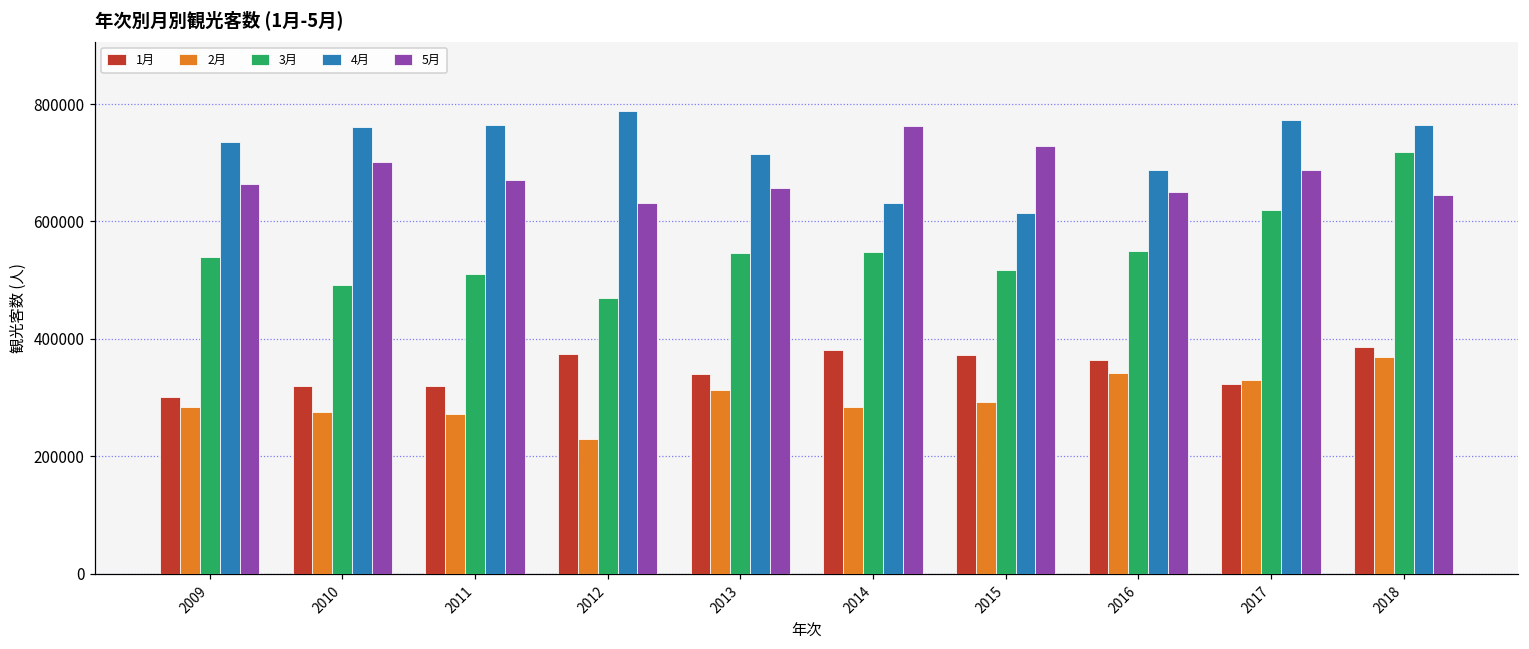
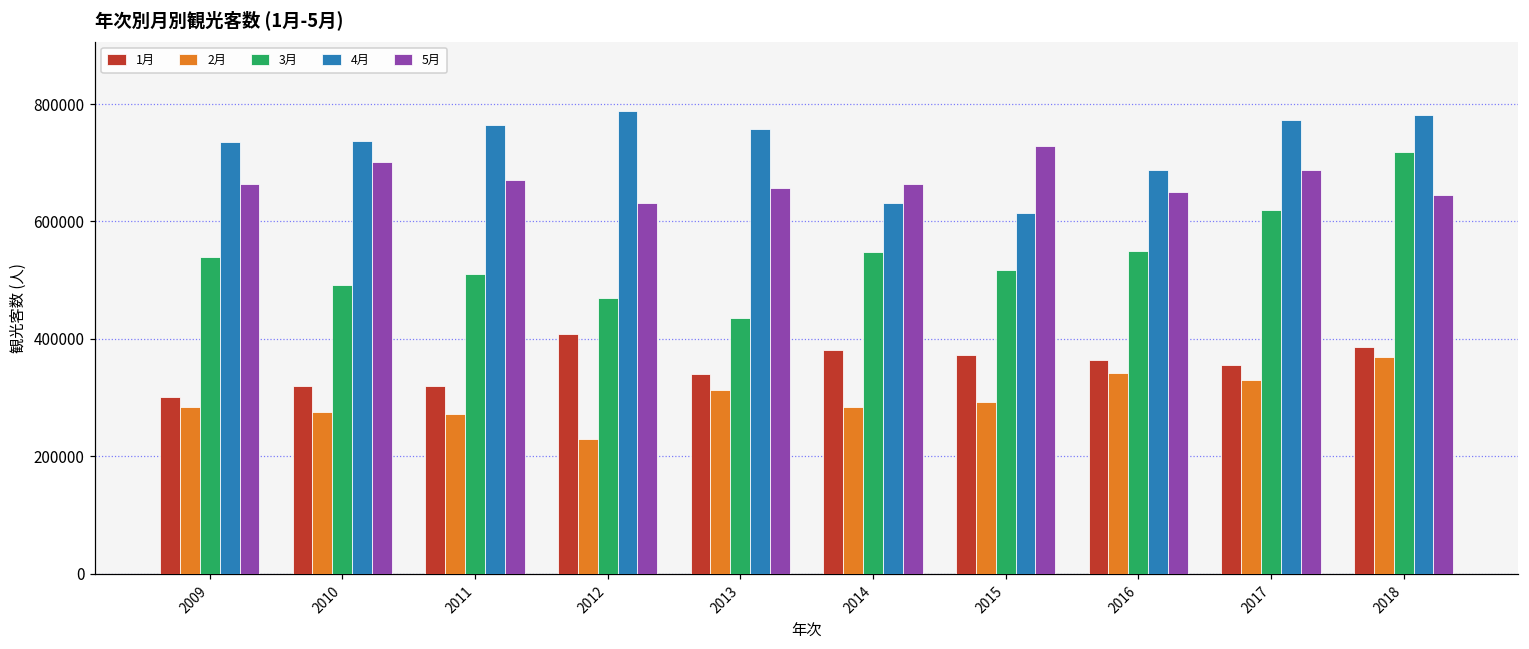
  {
    "1月": {
      "2009": 300000,
      "2010": 320000,
      "2011": 320000,
-     "2012": 370000,
+     "2012": 410000,
      "2013": 340000,
      "2014": 380000,
      "2015": 370000,
      "2016": 360000,
-     "2017": 320000,
+     "2017": 360000,
      "2018": 390000
    },
    "2月": {
      "2009": 280000,
      "2010": 280000,
      "2011": 270000,
      "2012": 230000,
      "2013": 310000,
      "2014": 280000,
      "2015": 290000,
      "2016": 340000,
      "2017": 330000,
      "2018": 370000
    },
    "3月": {
      "2009": 540000,
      "2010": 490000,
      "2011": 510000,
      "2012": 470000,
-     "2013": 550000,
+     "2013": 440000,
      "2014": 550000,
      "2015": 520000,
      "2016": 550000,
      "2017": 620000,
      "2018": 720000
    },
    "4月": {
      "2009": 740000,
-     "2010": 760000,
+     "2010": 740000,
      "2011": 760000,
      "2012": 790000,
-     "2013": 710000,
+     "2013": 760000,
      "2014": 630000,
      "2015": 610000,
      "2016": 690000,
      "2017": 770000,
-     "2018": 760000
+     "2018": 780000
    },
    "5月": {
      "2009": 660000,
      "2010": 700000,
      "2011": 670000,
      "2012": 630000,
      "2013": 660000,
-     "2014": 760000,
+     "2014": 660000,
      "2015": 730000,
      "2016": 650000,
      "2017": 690000,
      "2018": 650000
    }
  }
